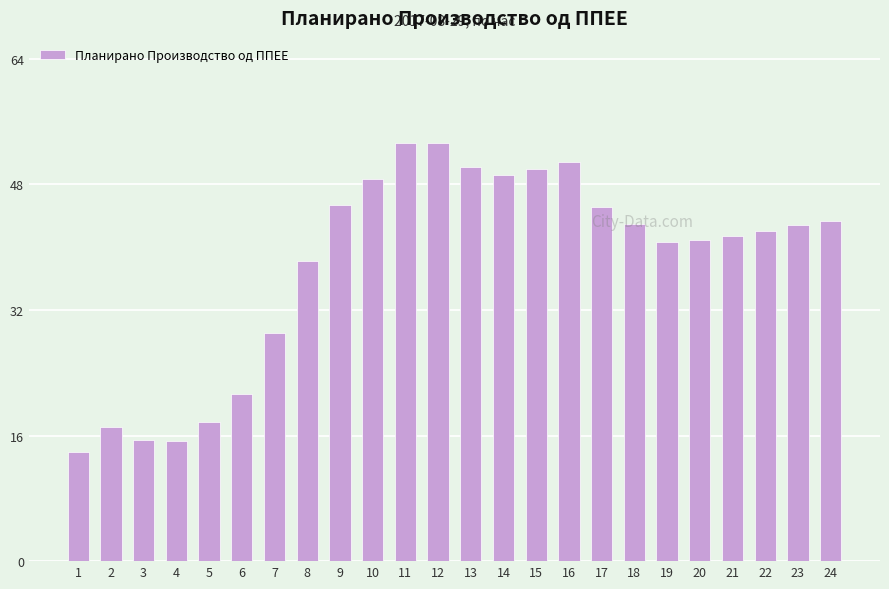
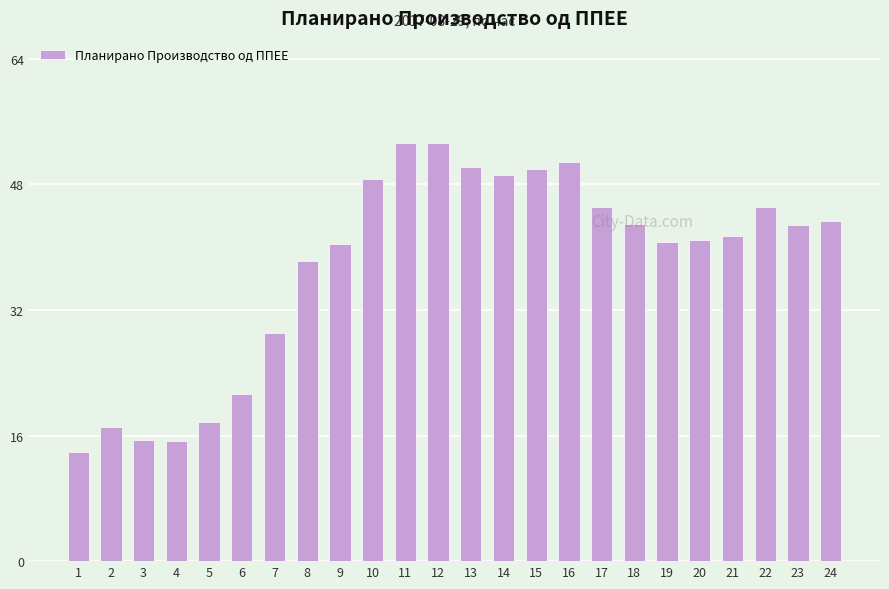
  {
    "1": 14,
    "2": 17,
    "3": 15,
    "4": 15,
    "5": 18,
    "6": 21,
    "7": 29,
    "8": 38,
-   "9": 45,
+   "9": 40,
    "10": 49,
    "11": 53,
    "12": 53,
    "13": 50,
    "14": 49,
    "15": 50,
    "16": 51,
    "17": 45,
    "18": 43,
    "19": 41,
    "20": 41,
    "21": 41,
-   "22": 42,
+   "22": 45,
    "23": 43,
    "24": 43
  }
